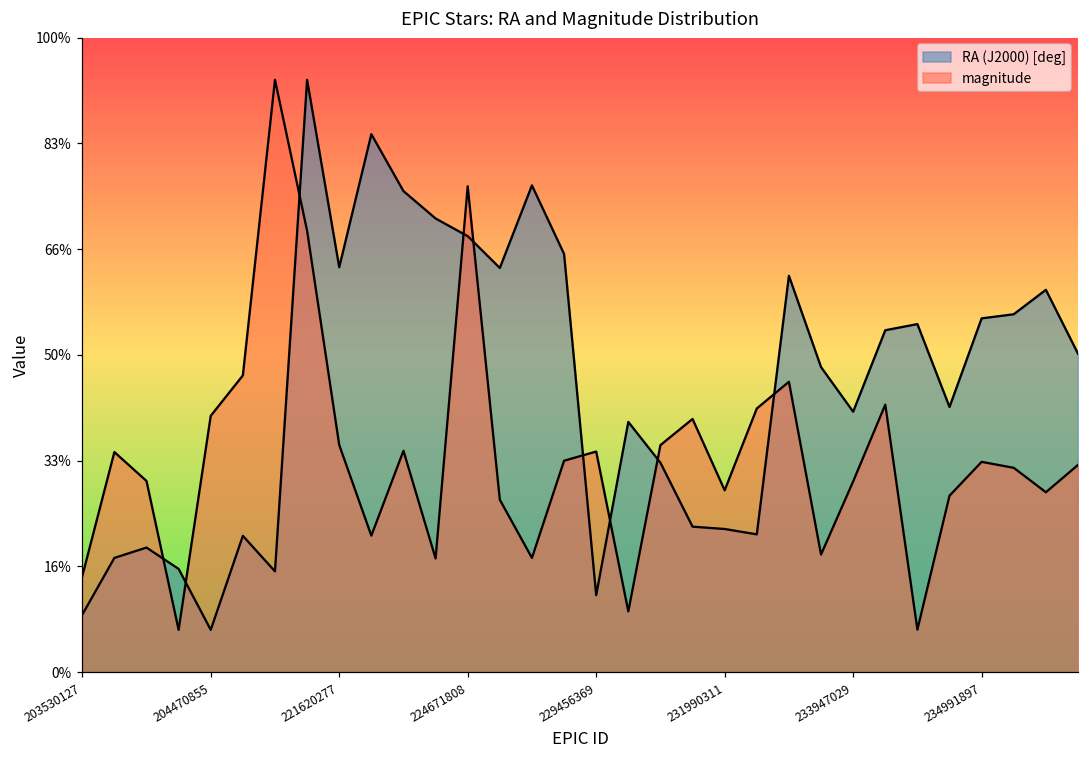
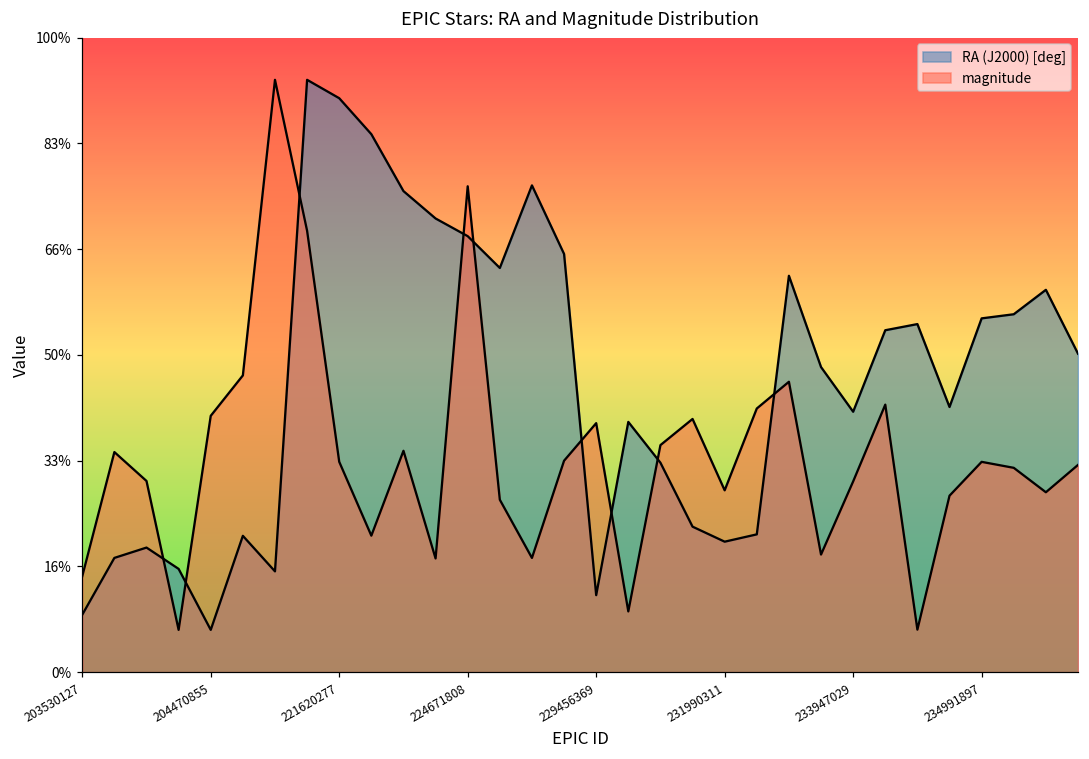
  {
    "RA (J2000) [deg]": {
      "203530127": "9%",
      "204470855": "7%",
-     "221620277": "64%",
+     "221620277": "90%",
      "224671808": "69%",
      "229456369": "12%",
-     "231990311": "23%",
+     "231990311": "21%",
      "233947029": "41%",
      "234991897": "56%"
    },
    "magnitude": {
      "203530127": "15%",
      "204470855": "40%",
-     "221620277": "36%",
+     "221620277": "33%",
      "224671808": "77%",
-     "229456369": "35%",
+     "229456369": "39%",
      "231990311": "29%",
      "233947029": "30%",
      "234991897": "33%"
    }
  }
